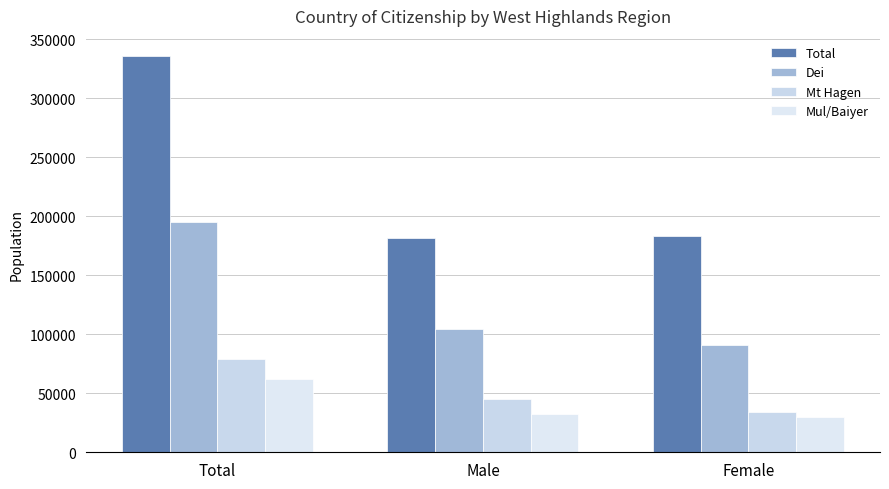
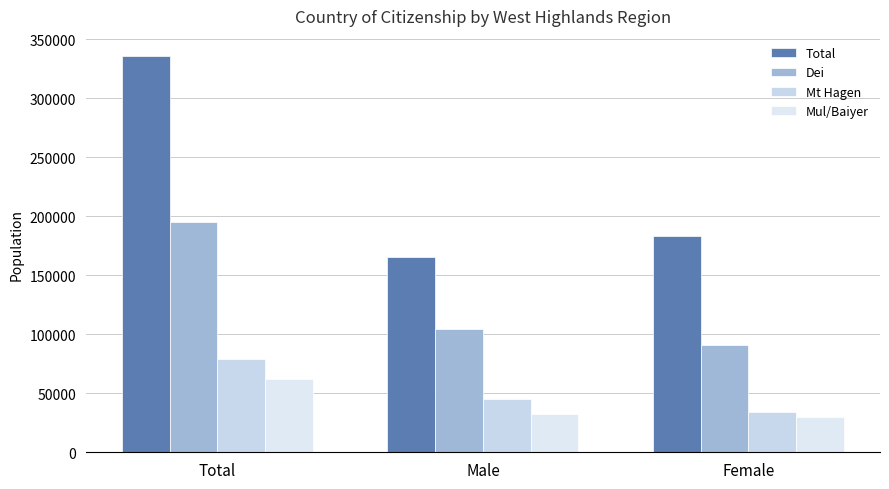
  {
    "Total": {
      "Total": 336000,
-     "Male": 181000,
+     "Male": 165000,
      "Female": 183000
    }
  }
